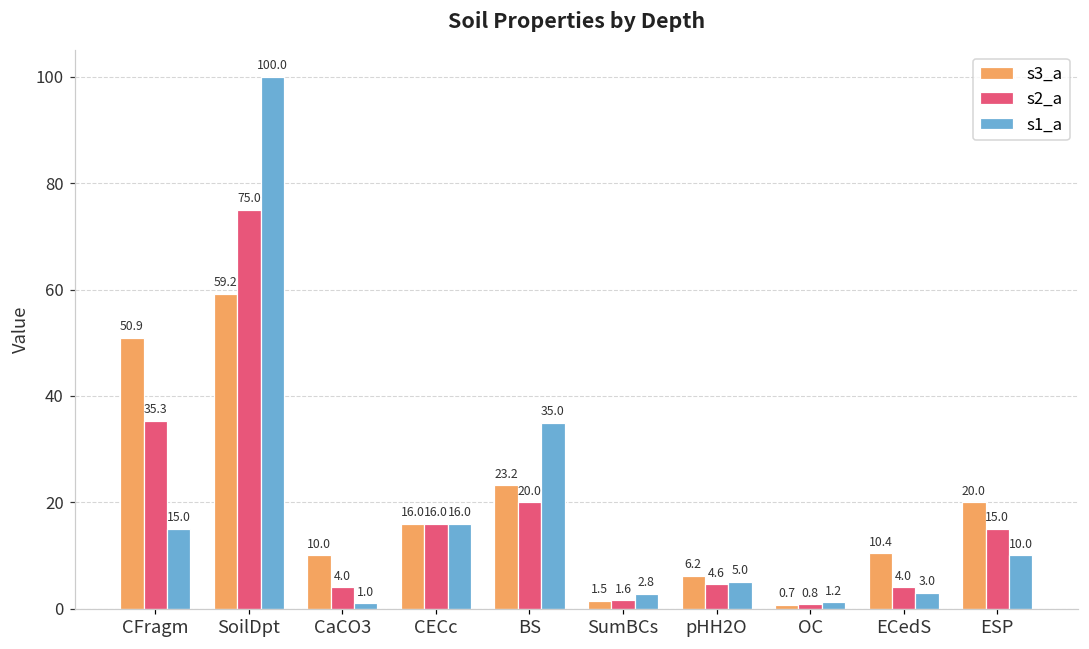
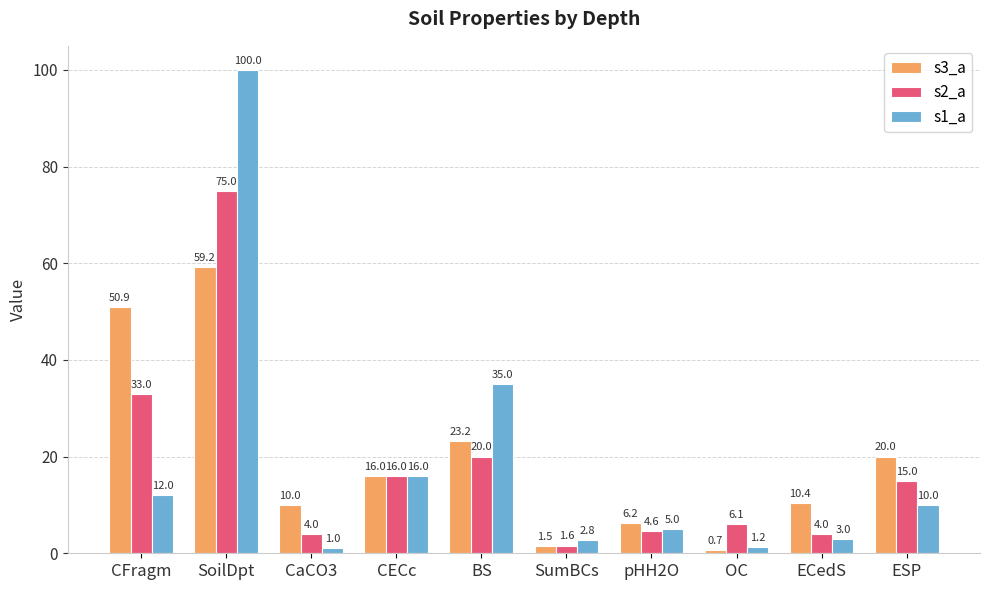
  {
    "s3_a": {
      "CFragm": 50.9,
      "SoilDpt": 59.2,
      "CaCO3": 10.0,
      "CECc": 16.0,
      "BS": 23.2,
      "SumBCs": 1.5,
      "pHH2O": 6.2,
      "OC": 0.7,
      "ECedS": 10.4,
      "ESP": 20.0
    },
    "s2_a": {
-     "CFragm": 35.3,
+     "CFragm": 33.0,
      "SoilDpt": 75.0,
      "CaCO3": 4.0,
      "CECc": 16.0,
      "BS": 20.0,
      "SumBCs": 1.6,
      "pHH2O": 4.6,
-     "OC": 0.8,
+     "OC": 6.1,
      "ECedS": 4.0,
      "ESP": 15.0
    },
    "s1_a": {
-     "CFragm": 15.0,
+     "CFragm": 12.0,
      "SoilDpt": 100.0,
      "CaCO3": 1.0,
      "CECc": 16.0,
      "BS": 35.0,
      "SumBCs": 2.8,
      "pHH2O": 5.0,
      "OC": 1.2,
      "ECedS": 3.0,
      "ESP": 10.0
    }
  }
